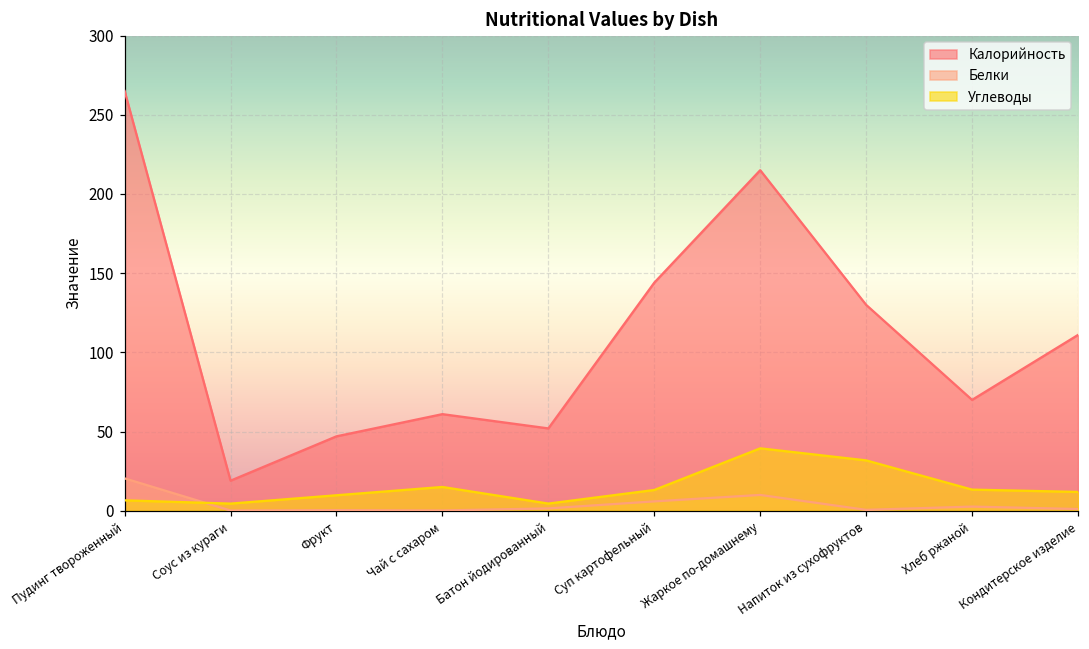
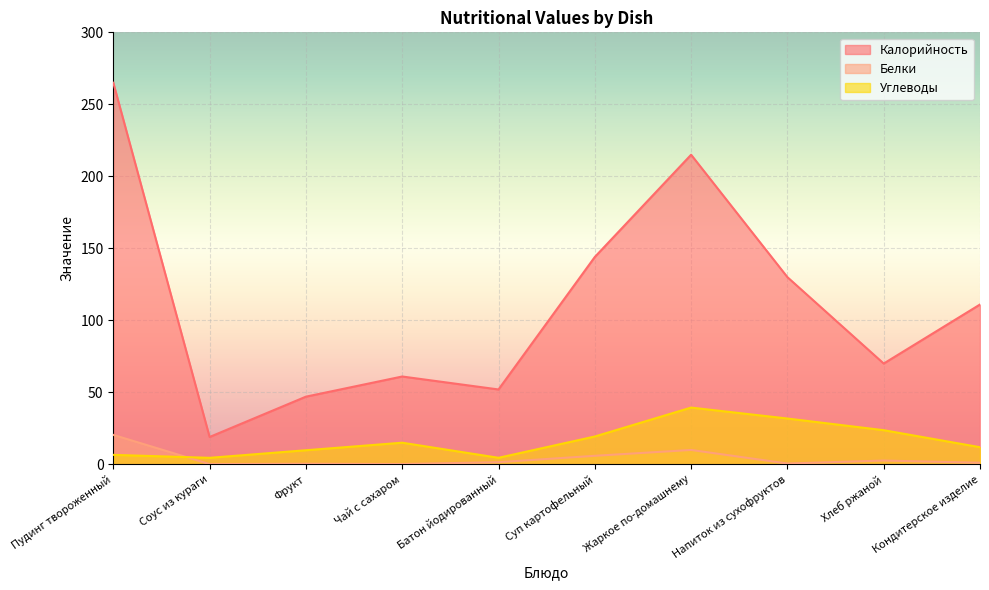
  {
    "Углеводы": {
      "Пудинг твороженный": 7,
      "Соус из кураги": 5,
      "Фрукт": 10,
      "Чай с сахаром": 15,
      "Батон йодированный": 5,
-     "Суп картофельный": 13,
+     "Суп картофельный": 19,
      "Жаркое по-домашнему": 39,
      "Напиток из сухофруктов": 32,
-     "Хлеб ржаной": 13,
+     "Хлеб ржаной": 24,
      "Кондитерское изделие": 12
    }
  }
